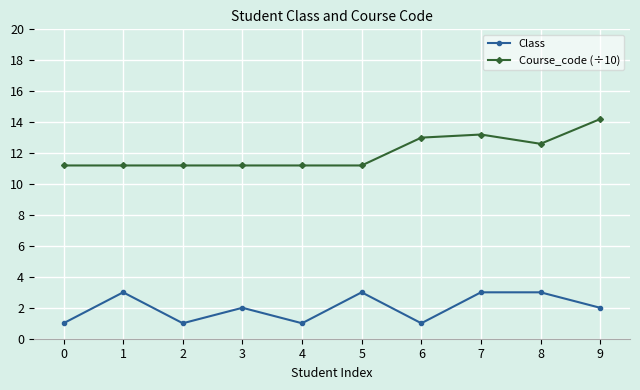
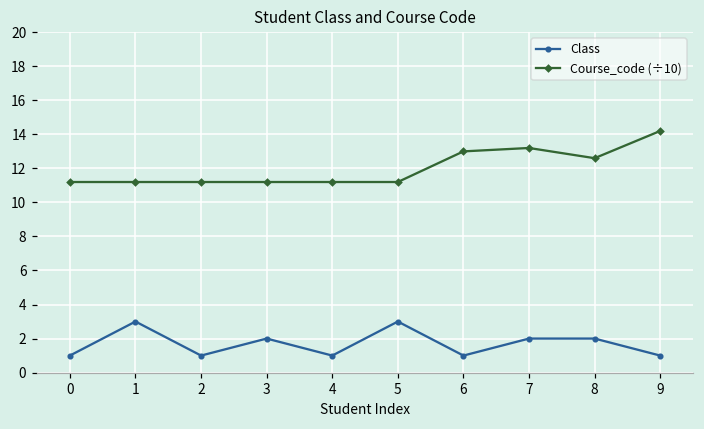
  {
    "Class": {
      "0": 1,
      "1": 3,
      "2": 1,
      "3": 2,
      "4": 1,
      "5": 3,
      "6": 1,
-     "7": 3,
-     "8": 3,
-     "9": 2
+     "7": 2,
+     "8": 2,
+     "9": 1
    },
    "Course_code (÷10)": {
      "0": 11.2,
      "1": 11.2,
      "2": 11.2,
      "3": 11.2,
      "4": 11.2,
      "5": 11.2,
      "6": 13,
      "7": 13.2,
      "8": 12.6,
      "9": 14.2
    }
  }
